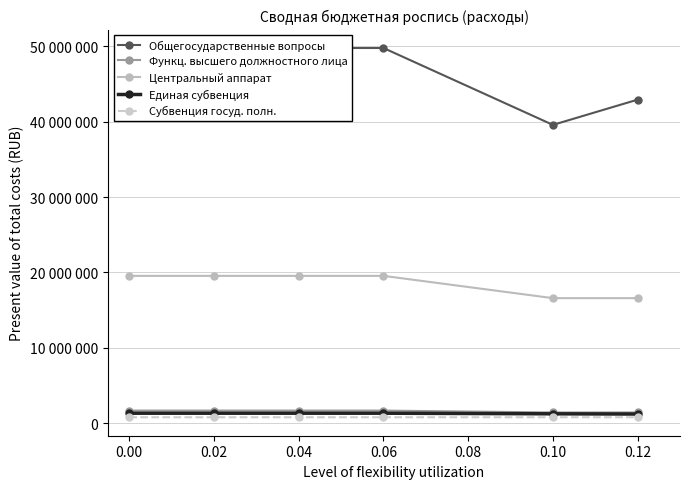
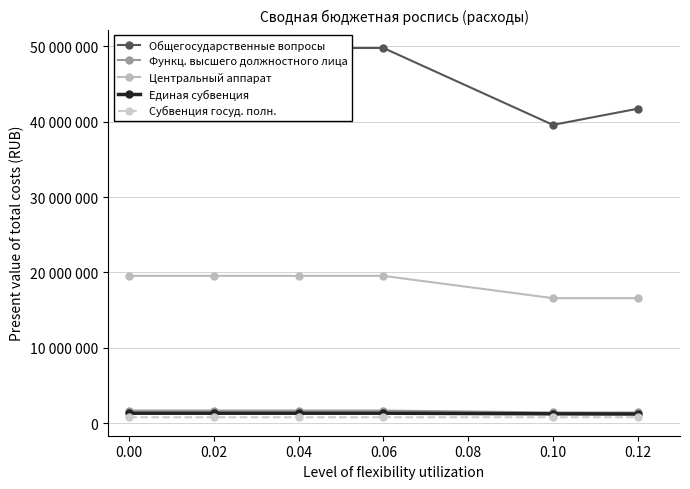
  {
    "Общегосударственные вопросы": {
      "0.06": 50000000,
      "0.10": 40000000,
-     "0.12": 43000000
+     "0.12": 42000000
    },
    "Единая субвенция": {
      "0.00": 1000000,
      "0.02": 1000000,
      "0.04": 1000000,
      "0.06": 1000000
    }
  }
